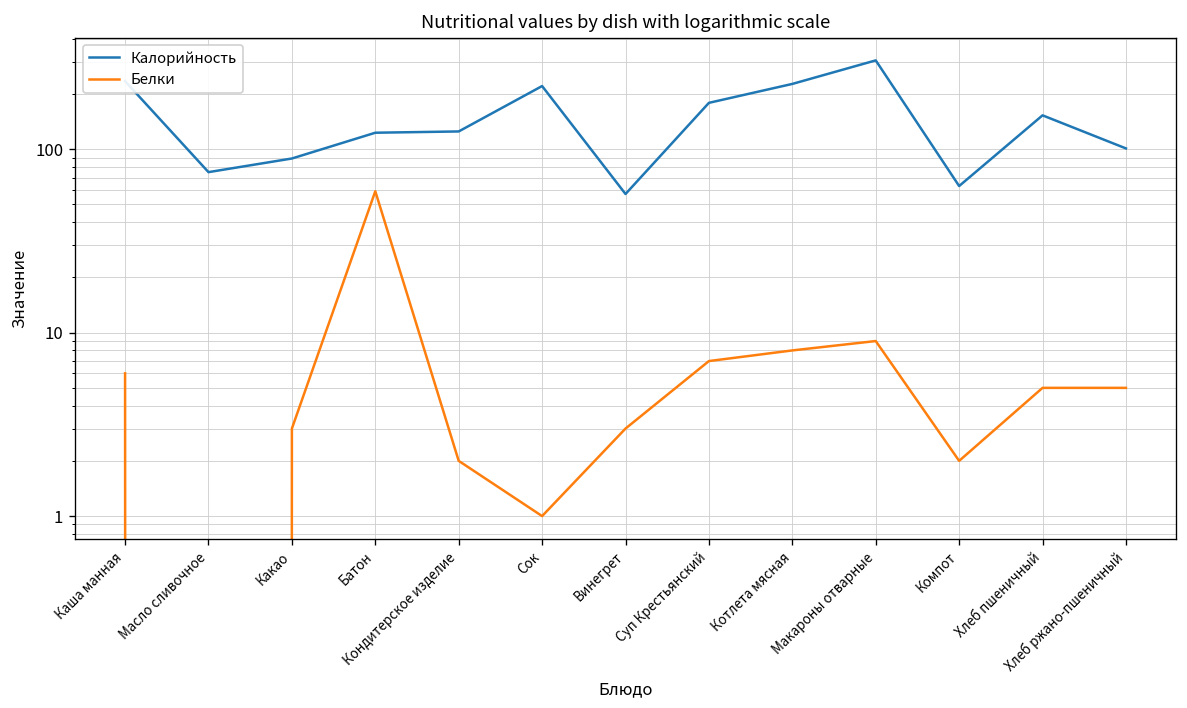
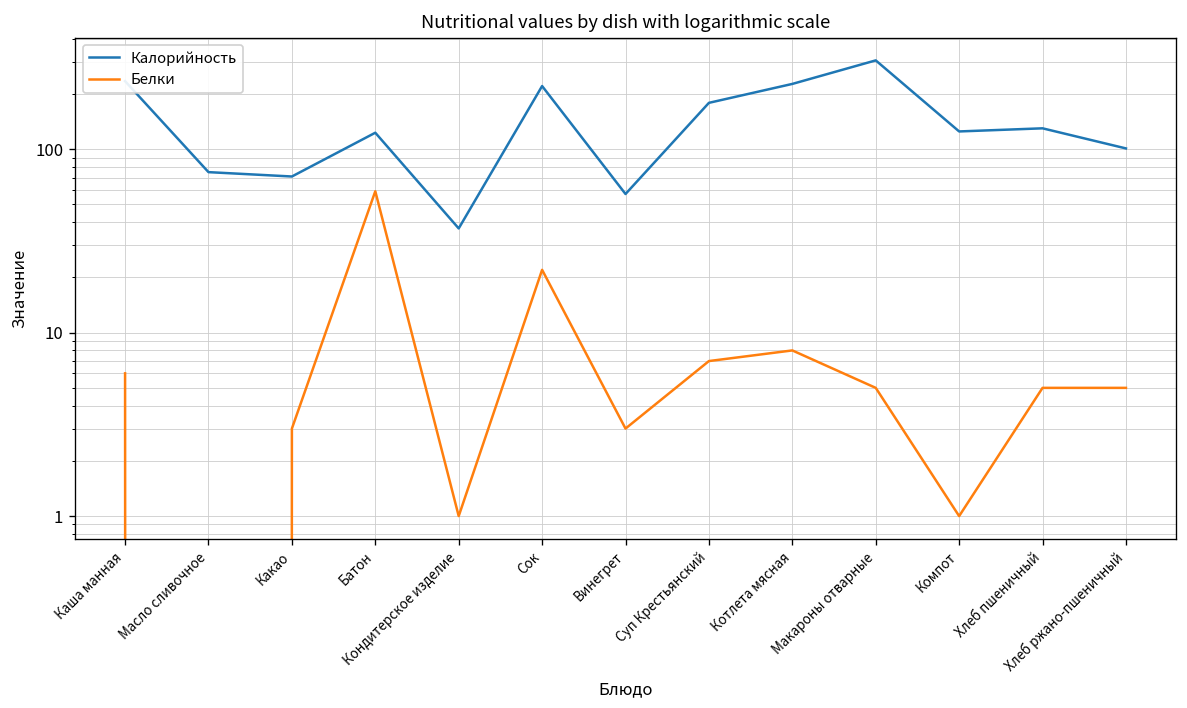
  {
    "Калорийность": {
      "Масло сливочное": 80,
-     "Какао": 90,
+     "Какао": 70,
      "Батон": 120,
-     "Кондитерское изделие": 130,
+     "Кондитерское изделие": 37,
      "Сок": 220,
      "Винегрет": 57,
      "Суп Крестьянский": 180,
      "Котлета мясная": 230,
      "Макароны отварные": 310,
-     "Компот": 63,
-     "Хлеб пшеничный": 150,
+     "Компот": 130,
+     "Хлеб пшеничный": 130,
      "Хлеб ржано-пшеничный": 100
    },
    "Белки": {
      "Каша манная": 6,
      "Какао": 3,
      "Батон": 59,
-     "Кондитерское изделие": 2,
-     "Сок": 1,
+     "Кондитерское изделие": 1,
+     "Сок": 22,
      "Винегрет": 3,
      "Суп Крестьянский": 7,
      "Котлета мясная": 8,
-     "Макароны отварные": 9,
-     "Компот": 2,
+     "Макароны отварные": 5,
+     "Компот": 1,
      "Хлеб пшеничный": 5,
      "Хлеб ржано-пшеничный": 5
    }
  }
